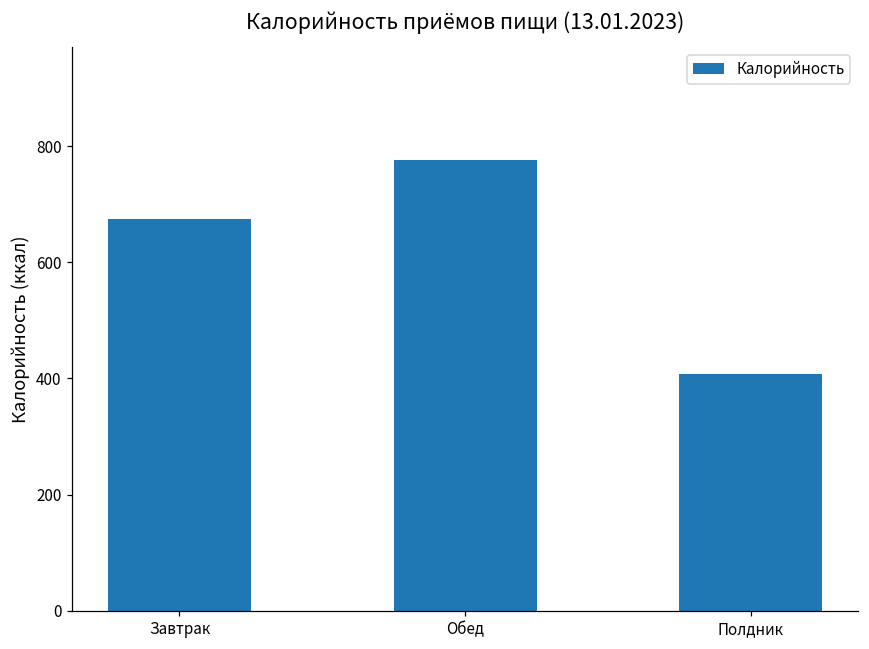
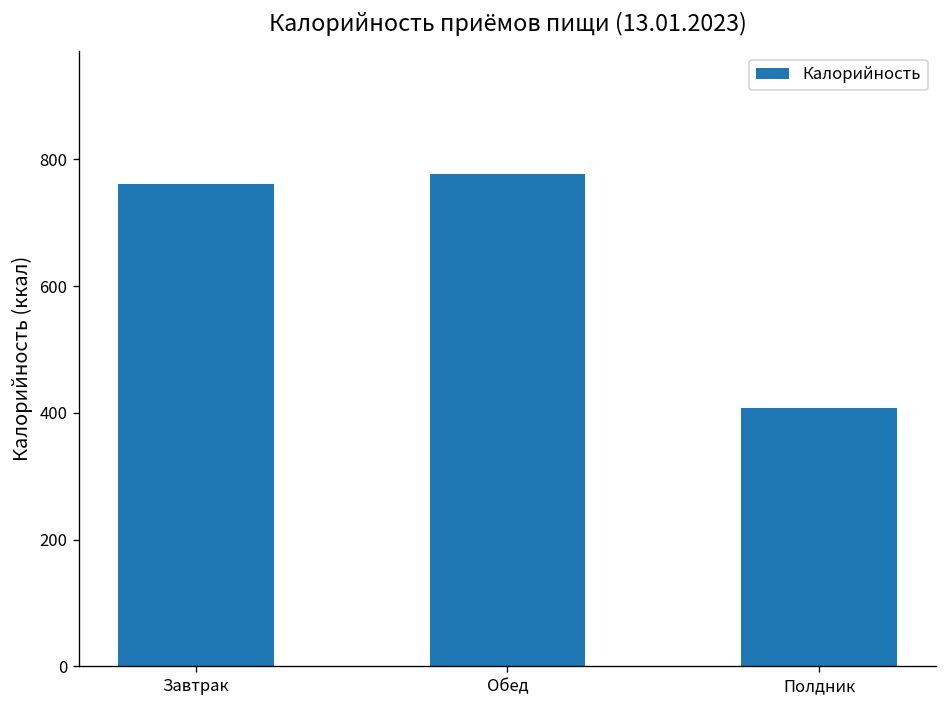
  {
-   "Завтрак": 670,
+   "Завтрак": 760,
    "Обед": 780,
    "Полдник": 410
  }
